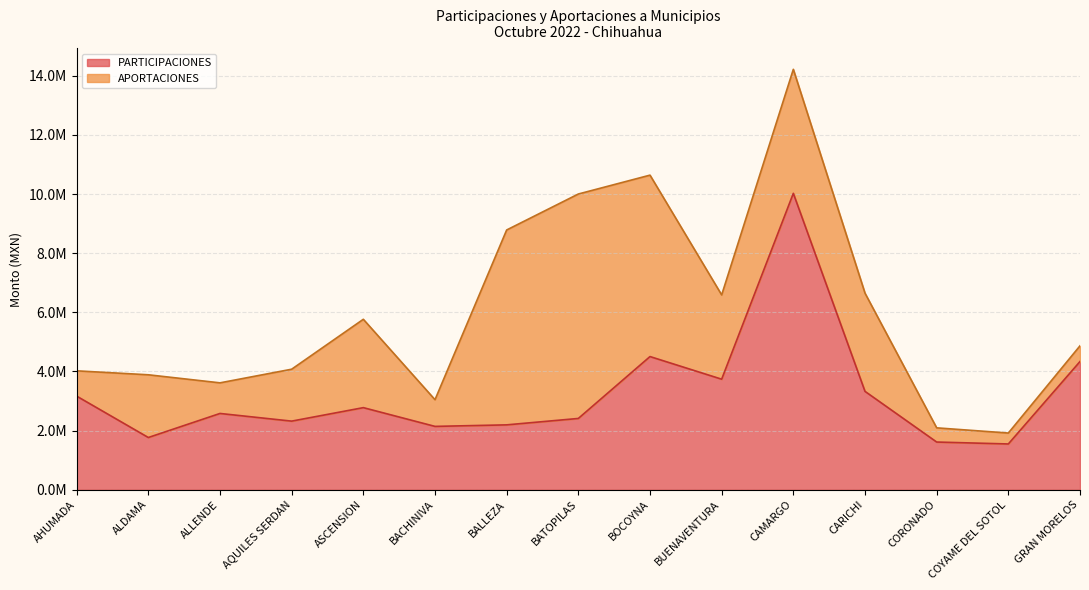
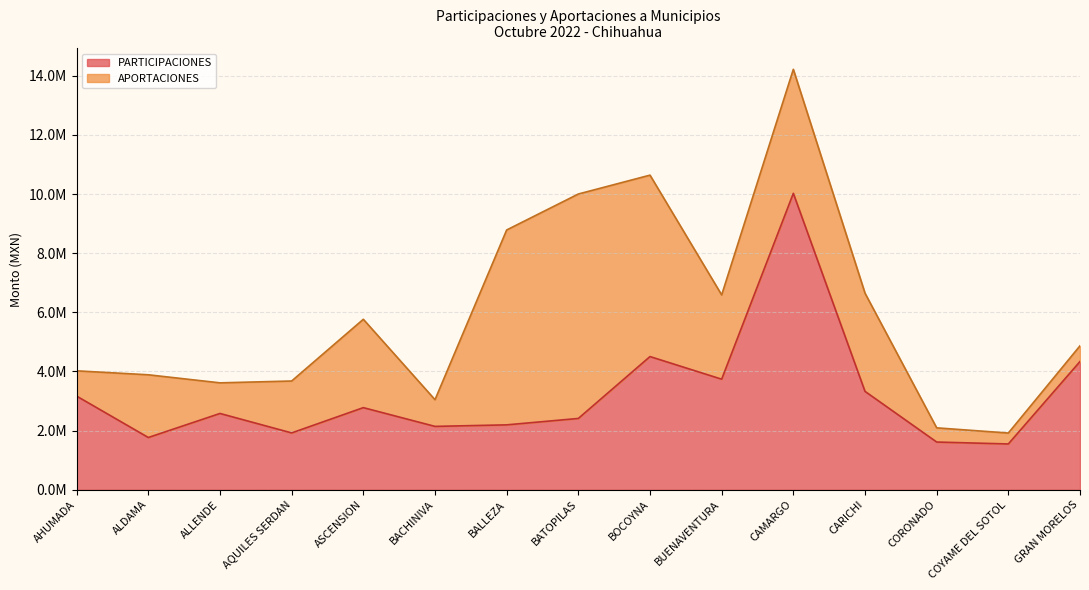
  {
    "PARTICIPACIONES": {
      "AHUMADA": 3200000,
      "ALDAMA": 1800000,
      "ALLENDE": 2600000,
-     "AQUILES SERDAN": 2300000,
+     "AQUILES SERDAN": 1900000,
      "ASCENSION": 2800000,
      "BACHINIVA": 2100000,
      "BALLEZA": 2200000,
      "BATOPILAS": 2400000,
      "BOCOYNA": 4500000,
      "BUENAVENTURA": 3700000,
      "CAMARGO": 10000000,
      "CARICHI": 3300000,
      "CORONADO": 1600000,
      "COYAME DEL SOTOL": 1500000,
      "GRAN MORELOS": 4300000
    },
    "APORTACIONES": {
      "AHUMADA": 900000,
      "ALDAMA": 2100000,
      "ALLENDE": 1000000,
      "AQUILES SERDAN": 1800000,
      "ASCENSION": 3000000,
      "BACHINIVA": 900000,
      "BALLEZA": 6600000,
      "BATOPILAS": 7600000,
      "BOCOYNA": 6100000,
      "BUENAVENTURA": 2800000,
      "CAMARGO": 4200000,
      "CARICHI": 3300000,
      "CORONADO": 500000,
      "COYAME DEL SOTOL": 400000,
      "GRAN MORELOS": 500000
    }
  }
